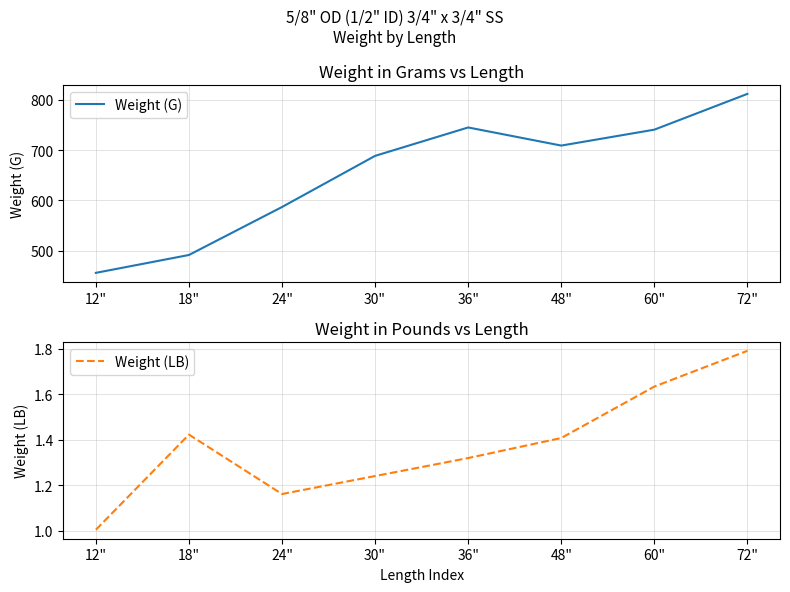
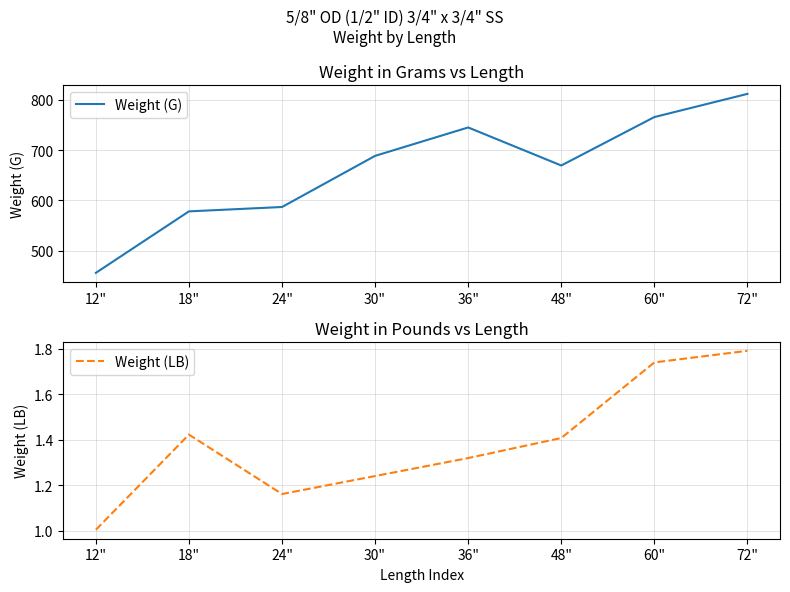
  {
    "Weight in Grams vs Length": {
      "12\"": 460,
-     "18\"": 490,
+     "18\"": 580,
      "24\"": 590,
      "30\"": 690,
      "36\"": 750,
-     "48\"": 710,
-     "60\"": 740,
+     "48\"": 670,
+     "60\"": 770,
      "72\"": 810
    },
    "Weight in Pounds vs Length": {
      "12\"": 1.00,
      "18\"": 1.42,
      "24\"": 1.16,
      "30\"": 1.24,
      "36\"": 1.32,
      "48\"": 1.41,
-     "60\"": 1.63,
+     "60\"": 1.74,
      "72\"": 1.79
    }
  }
